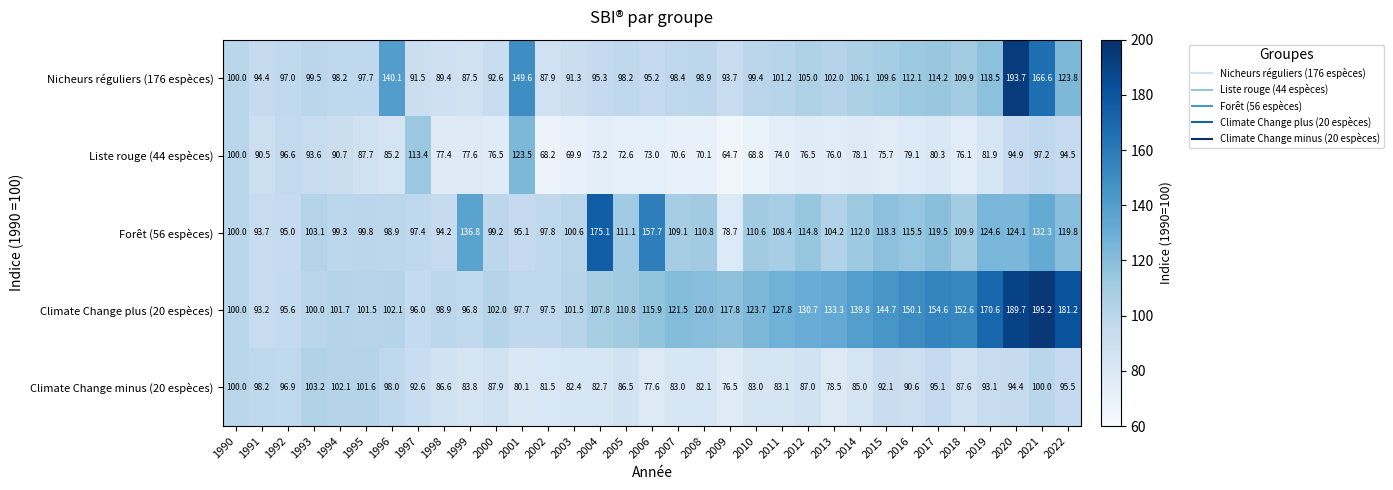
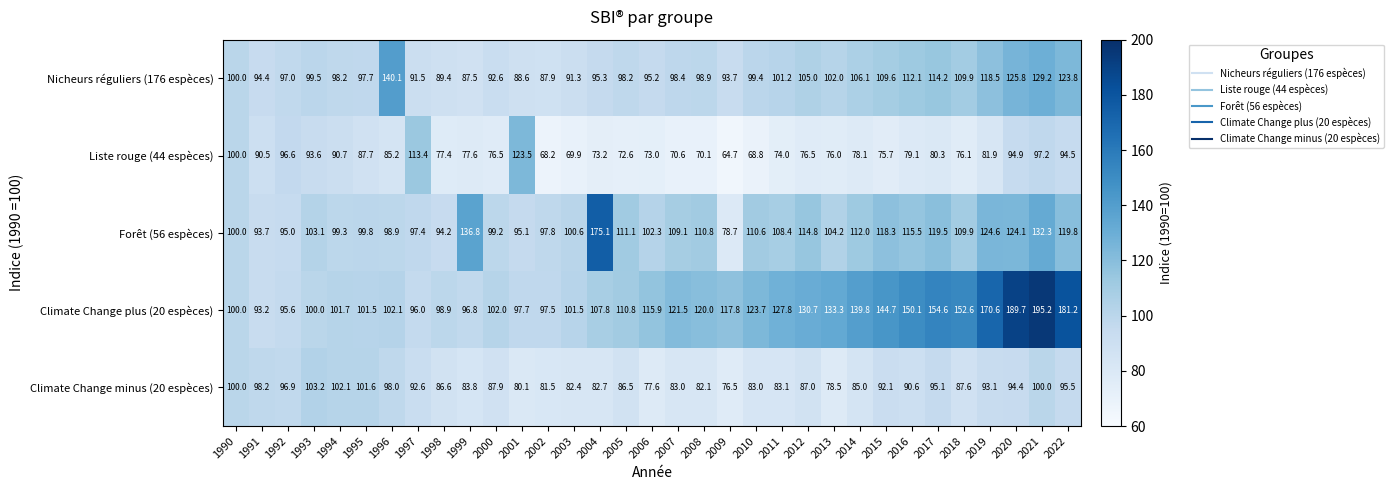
  {
    "Nicheurs réguliers (176 espèces)": {
      "1990": 100.0,
      "1991": 94.4,
      "1992": 97.0,
      "1993": 99.5,
      "1994": 98.2,
      "1995": 97.7,
      "1996": 140.1,
      "1997": 91.5,
      "1998": 89.4,
      "1999": 87.5,
      "2000": 92.6,
-     "2001": 149.6,
+     "2001": 88.6,
      "2002": 87.9,
      "2003": 91.3,
      "2004": 95.3,
      "2005": 98.2,
      "2006": 95.2,
      "2007": 98.4,
      "2008": 98.9,
      "2009": 93.7,
      "2010": 99.4,
      "2011": 101.2,
      "2012": 105.0,
      "2013": 102.0,
      "2014": 106.1,
      "2015": 109.6,
      "2016": 112.1,
      "2017": 114.2,
      "2018": 109.9,
      "2019": 118.5,
-     "2020": 193.7,
-     "2021": 166.6,
+     "2020": 125.8,
+     "2021": 129.2,
      "2022": 123.8
    },
    "Liste rouge (44 espèces)": {
      "1990": 100.0,
      "1991": 90.5,
      "1992": 96.6,
      "1993": 93.6,
      "1994": 90.7,
      "1995": 87.7,
      "1996": 85.2,
      "1997": 113.4,
      "1998": 77.4,
      "1999": 77.6,
      "2000": 76.5,
      "2001": 123.5,
      "2002": 68.2,
      "2003": 69.9,
      "2004": 73.2,
      "2005": 72.6,
      "2006": 73.0,
      "2007": 70.6,
      "2008": 70.1,
      "2009": 64.7,
      "2010": 68.8,
      "2011": 74.0,
      "2012": 76.5,
      "2013": 76.0,
      "2014": 78.1,
      "2015": 75.7,
      "2016": 79.1,
      "2017": 80.3,
      "2018": 76.1,
      "2019": 81.9,
      "2020": 94.9,
      "2021": 97.2,
      "2022": 94.5
    },
    "Forêt (56 espèces)": {
      "1990": 100.0,
      "1991": 93.7,
      "1992": 95.0,
      "1993": 103.1,
      "1994": 99.3,
      "1995": 99.8,
      "1996": 98.9,
      "1997": 97.4,
      "1998": 94.2,
      "1999": 136.8,
      "2000": 99.2,
      "2001": 95.1,
      "2002": 97.8,
      "2003": 100.6,
      "2004": 175.1,
      "2005": 111.1,
-     "2006": 157.7,
+     "2006": 102.3,
      "2007": 109.1,
      "2008": 110.8,
      "2009": 78.7,
      "2010": 110.6,
      "2011": 108.4,
      "2012": 114.8,
      "2013": 104.2,
      "2014": 112.0,
      "2015": 118.3,
      "2016": 115.5,
      "2017": 119.5,
      "2018": 109.9,
      "2019": 124.6,
      "2020": 124.1,
      "2021": 132.3,
      "2022": 119.8
    },
    "Climate Change plus (20 espèces)": {
      "1990": 100.0,
      "1991": 93.2,
      "1992": 95.6,
      "1993": 100.0,
      "1994": 101.7,
      "1995": 101.5,
      "1996": 102.1,
      "1997": 96.0,
      "1998": 98.9,
      "1999": 96.8,
      "2000": 102.0,
      "2001": 97.7,
      "2002": 97.5,
      "2003": 101.5,
      "2004": 107.8,
      "2005": 110.8,
      "2006": 115.9,
      "2007": 121.5,
      "2008": 120.0,
      "2009": 117.8,
      "2010": 123.7,
      "2011": 127.8,
      "2012": 130.7,
      "2013": 133.3,
      "2014": 139.8,
      "2015": 144.7,
      "2016": 150.1,
      "2017": 154.6,
      "2018": 152.6,
      "2019": 170.6,
      "2020": 189.7,
      "2021": 195.2,
      "2022": 181.2
    },
    "Climate Change minus (20 espèces)": {
      "1990": 100.0,
      "1991": 98.2,
      "1992": 96.9,
      "1993": 103.2,
      "1994": 102.1,
      "1995": 101.6,
      "1996": 98.0,
      "1997": 92.6,
      "1998": 86.6,
      "1999": 83.8,
      "2000": 87.9,
      "2001": 80.1,
      "2002": 81.5,
      "2003": 82.4,
      "2004": 82.7,
      "2005": 86.5,
      "2006": 77.6,
      "2007": 83.0,
      "2008": 82.1,
      "2009": 76.5,
      "2010": 83.0,
      "2011": 83.1,
      "2012": 87.0,
      "2013": 78.5,
      "2014": 85.0,
      "2015": 92.1,
      "2016": 90.6,
      "2017": 95.1,
      "2018": 87.6,
      "2019": 93.1,
      "2020": 94.4,
      "2021": 100.0,
      "2022": 95.5
    }
  }
